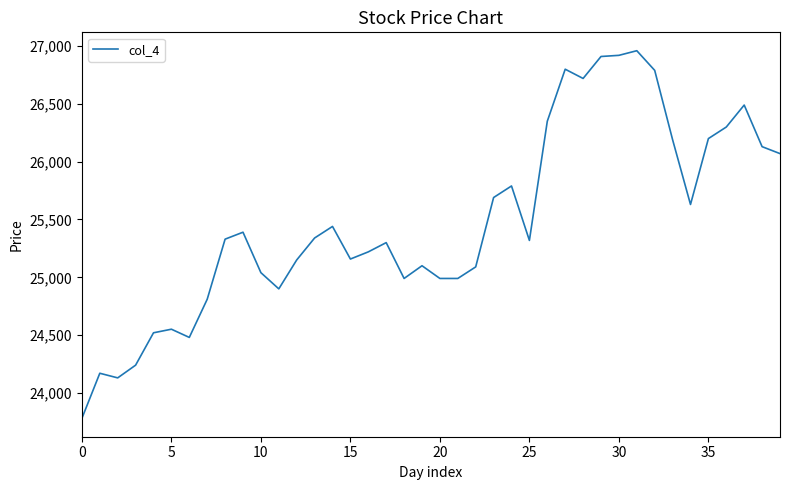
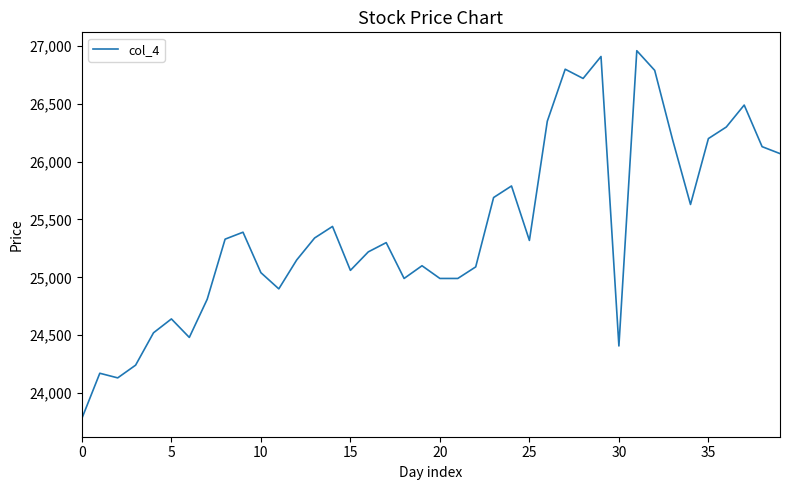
  {
    "0": "23,780",
-   "5": "24,550",
+   "5": "24,640",
    "10": "25,040",
-   "15": "25,160",
+   "15": "25,060",
    "20": "24,990",
    "25": "25,320",
-   "30": "26,920",
+   "30": "24,410",
    "35": "26,200"
  }
